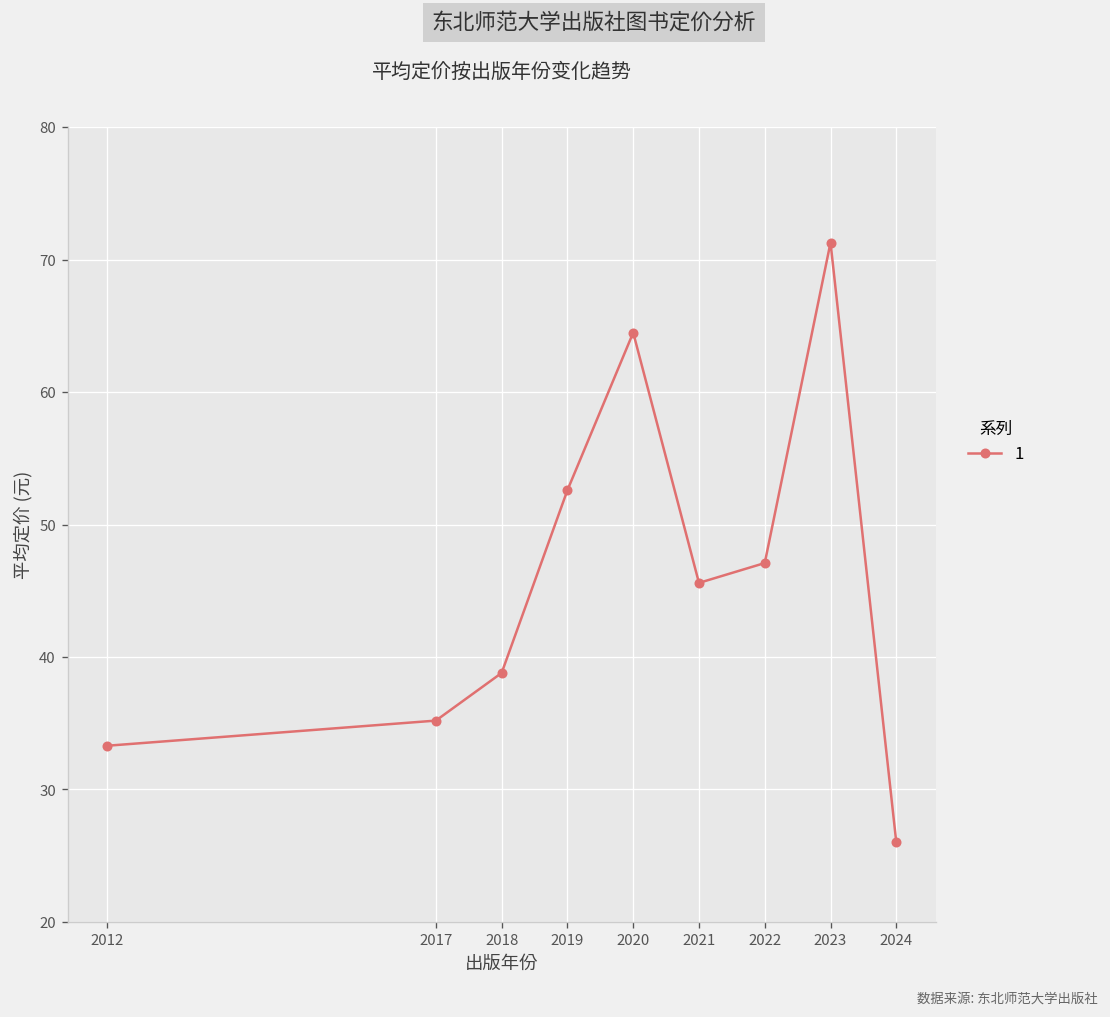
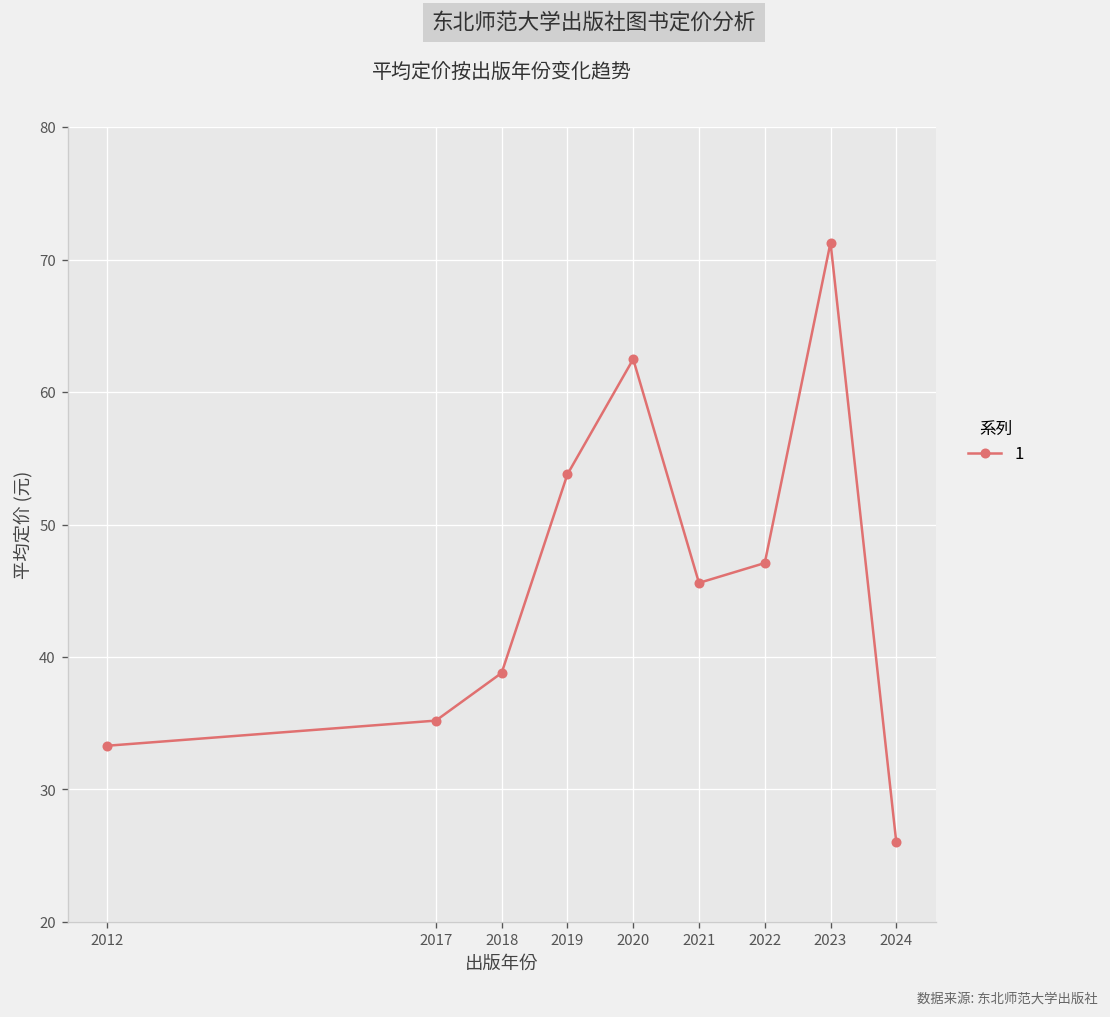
  {
    "2012": 33.3,
    "2017": 35.2,
    "2018": 38.8,
-   "2019": 52.6,
-   "2020": 64.5,
+   "2019": 53.8,
+   "2020": 62.5,
    "2021": 45.6,
    "2022": 47.1,
    "2023": 71.3,
    "2024": 26.0
  }
